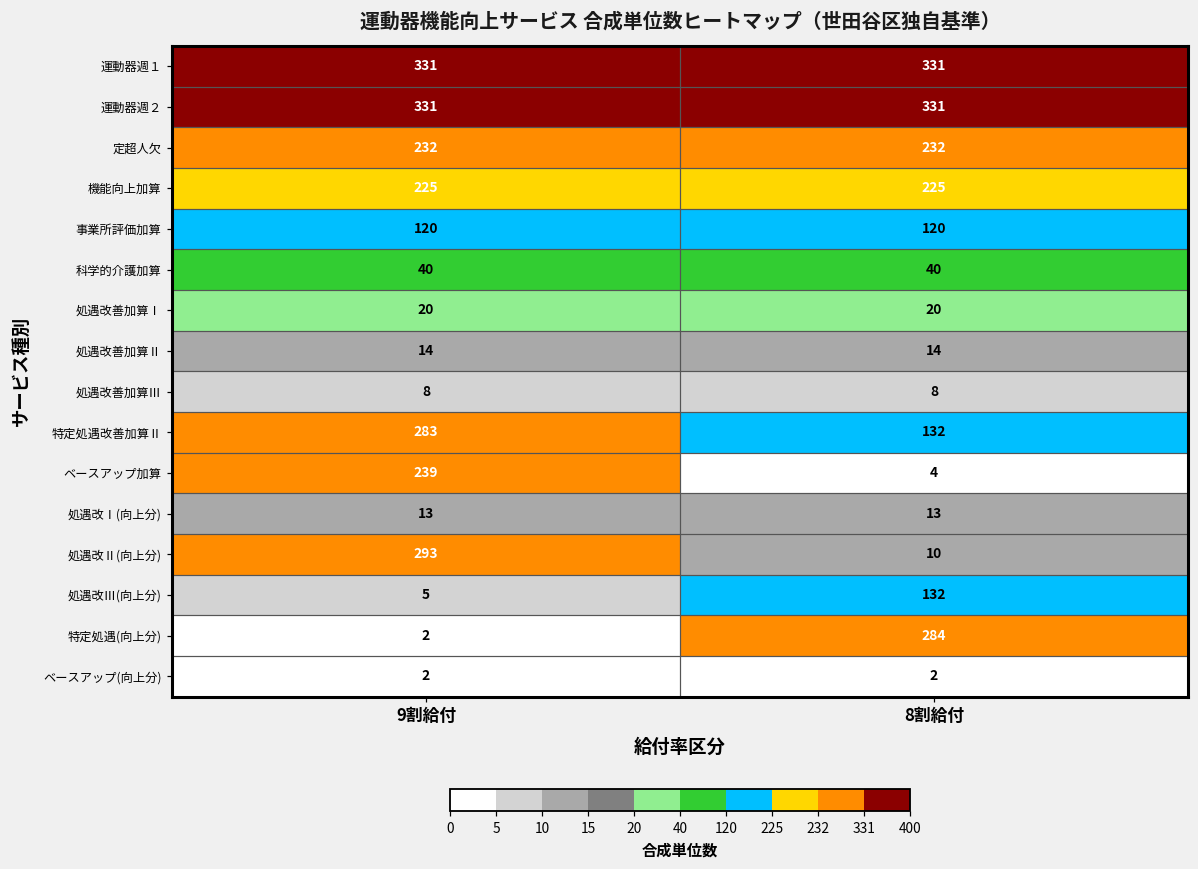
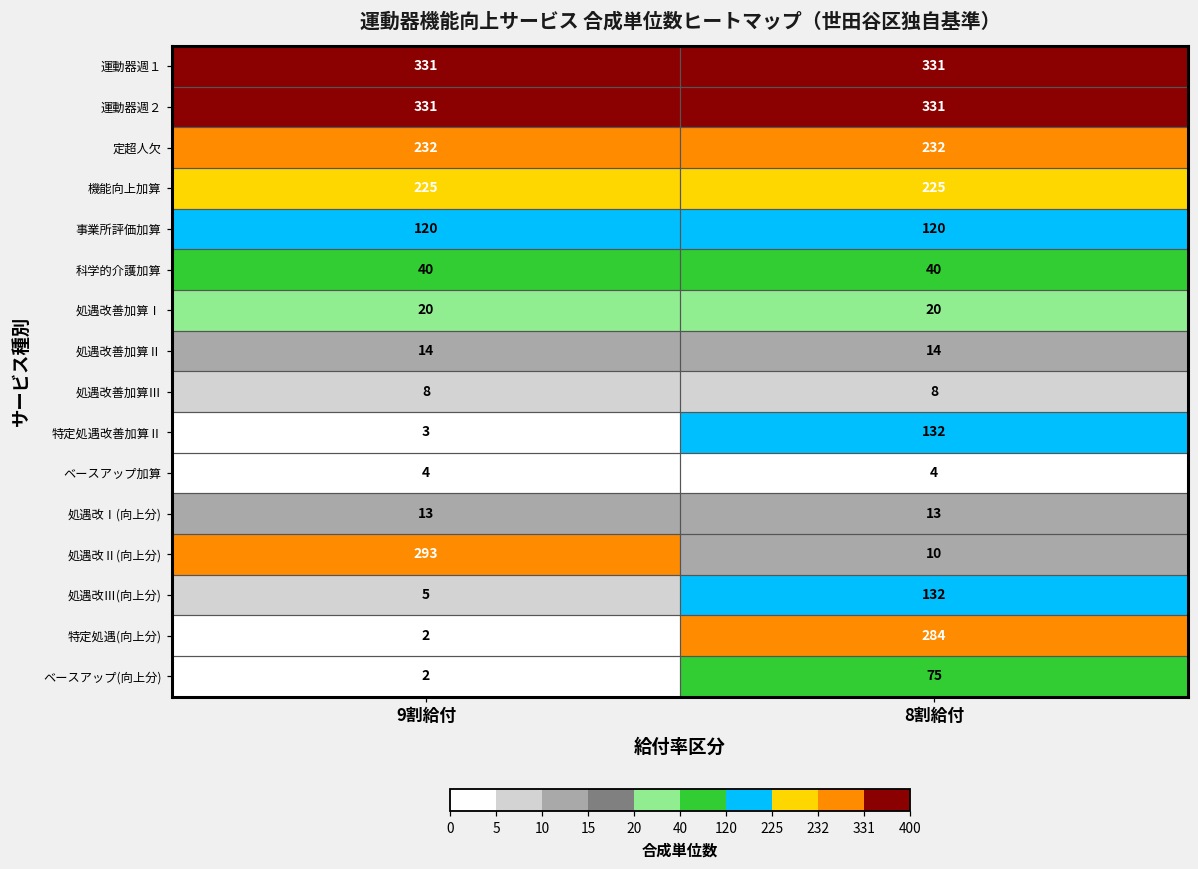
  {
    "運動器週１": {
      "9割給付": 331,
      "8割給付": 331
    },
    "運動器週２": {
      "9割給付": 331,
      "8割給付": 331
    },
    "定超人欠": {
      "9割給付": 232,
      "8割給付": 232
    },
    "機能向上加算": {
      "9割給付": 225,
      "8割給付": 225
    },
    "事業所評価加算": {
      "9割給付": 120,
      "8割給付": 120
    },
    "科学的介護加算": {
      "9割給付": 40,
      "8割給付": 40
    },
    "処遇改善加算Ⅰ": {
      "9割給付": 20,
      "8割給付": 20
    },
    "処遇改善加算Ⅱ": {
      "9割給付": 14,
      "8割給付": 14
    },
    "処遇改善加算Ⅲ": {
      "9割給付": 8,
      "8割給付": 8
    },
    "特定処遇改善加算Ⅱ": {
-     "9割給付": 283,
+     "9割給付": 3,
      "8割給付": 132
    },
    "ベースアップ加算": {
-     "9割給付": 239,
+     "9割給付": 4,
      "8割給付": 4
    },
    "処遇改Ⅰ(向上分)": {
      "9割給付": 13,
      "8割給付": 13
    },
    "処遇改Ⅱ(向上分)": {
      "9割給付": 293,
      "8割給付": 10
    },
    "処遇改Ⅲ(向上分)": {
      "9割給付": 5,
      "8割給付": 132
    },
    "特定処遇(向上分)": {
      "9割給付": 2,
      "8割給付": 284
    },
    "ベースアップ(向上分)": {
      "9割給付": 2,
-     "8割給付": 2
+     "8割給付": 75
    }
  }
